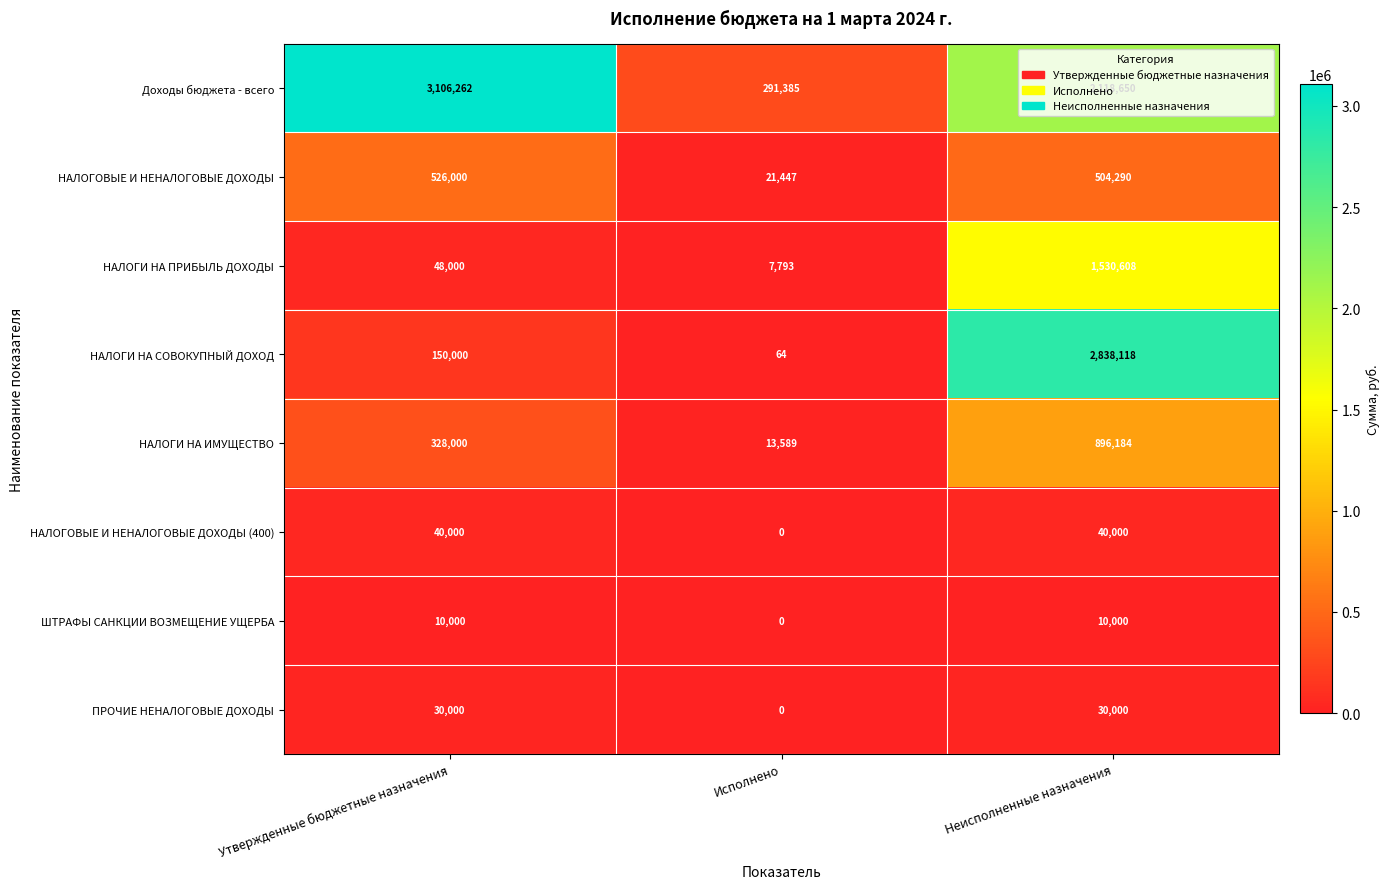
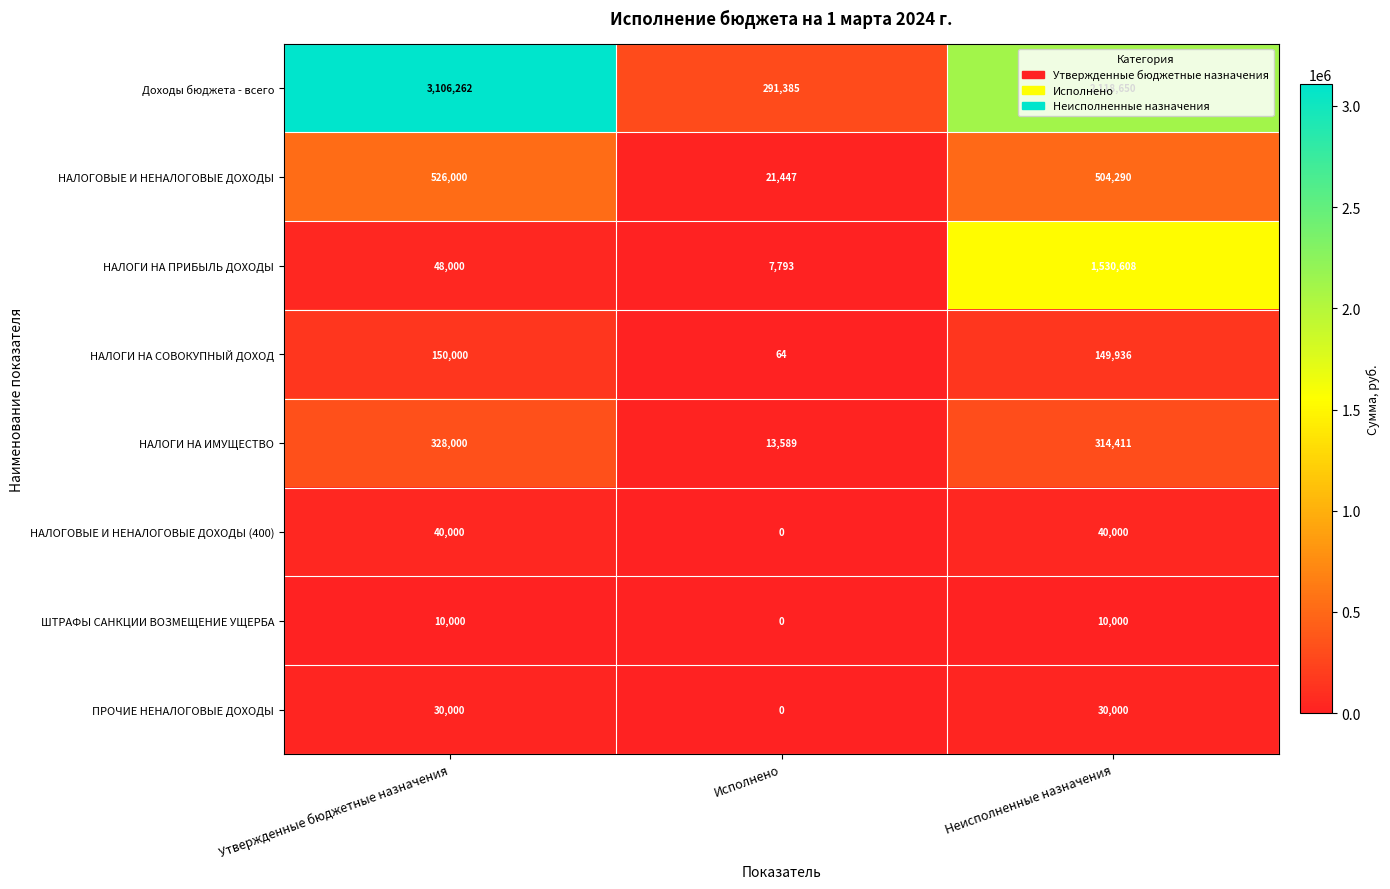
  {
    "Доходы бюджета - всего": {
      "Утвержденные бюджетные назначения": "3,106,262",
      "Исполнено": "291,385"
    },
    "НАЛОГОВЫЕ И НЕНАЛОГОВЫЕ ДОХОДЫ": {
      "Утвержденные бюджетные назначения": "526,000",
      "Исполнено": "21,447",
      "Неисполненные назначения": "504,290"
    },
    "НАЛОГИ НА ПРИБЫЛЬ ДОХОДЫ": {
      "Утвержденные бюджетные назначения": "48,000",
      "Исполнено": "7,793",
      "Неисполненные назначения": "1,530,608"
    },
    "НАЛОГИ НА СОВОКУПНЫЙ ДОХОД": {
      "Утвержденные бюджетные назначения": "150,000",
      "Исполнено": "64",
-     "Неисполненные назначения": "2,838,118"
+     "Неисполненные назначения": "149,936"
    },
    "НАЛОГИ НА ИМУЩЕСТВО": {
      "Утвержденные бюджетные назначения": "328,000",
      "Исполнено": "13,589",
-     "Неисполненные назначения": "896,184"
+     "Неисполненные назначения": "314,411"
    },
    "НАЛОГОВЫЕ И НЕНАЛОГОВЫЕ ДОХОДЫ (400)": {
      "Утвержденные бюджетные назначения": "40,000",
      "Исполнено": "0",
      "Неисполненные назначения": "40,000"
    },
    "ШТРАФЫ САНКЦИИ ВОЗМЕЩЕНИЕ УЩЕРБА": {
      "Утвержденные бюджетные назначения": "10,000",
      "Исполнено": "0",
      "Неисполненные назначения": "10,000"
    },
    "ПРОЧИЕ НЕНАЛОГОВЫЕ ДОХОДЫ": {
      "Утвержденные бюджетные назначения": "30,000",
      "Исполнено": "0",
      "Неисполненные назначения": "30,000"
    }
  }
